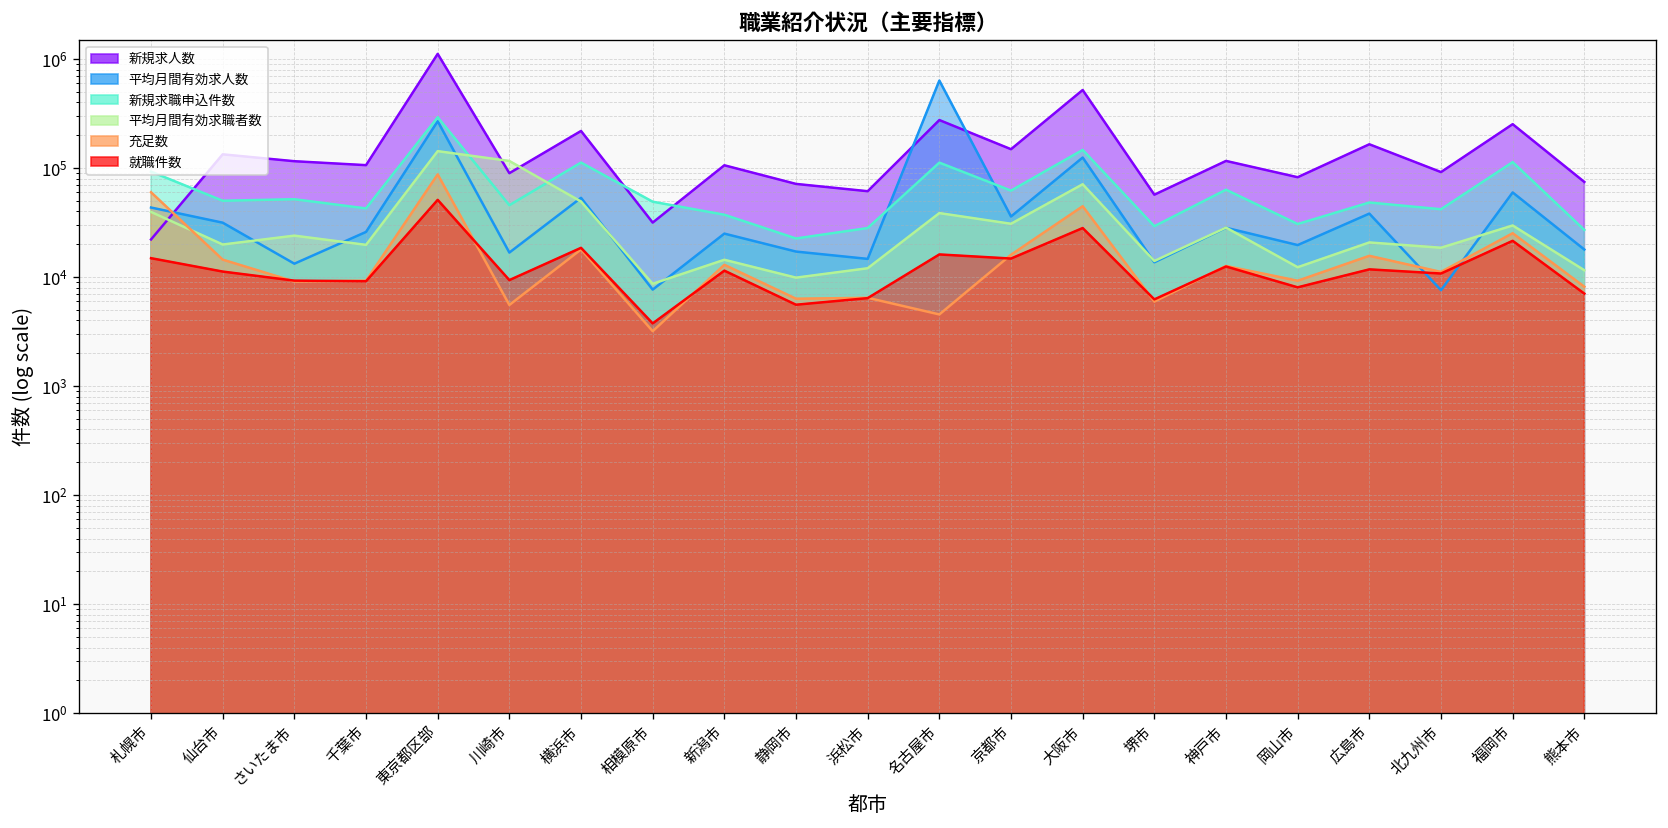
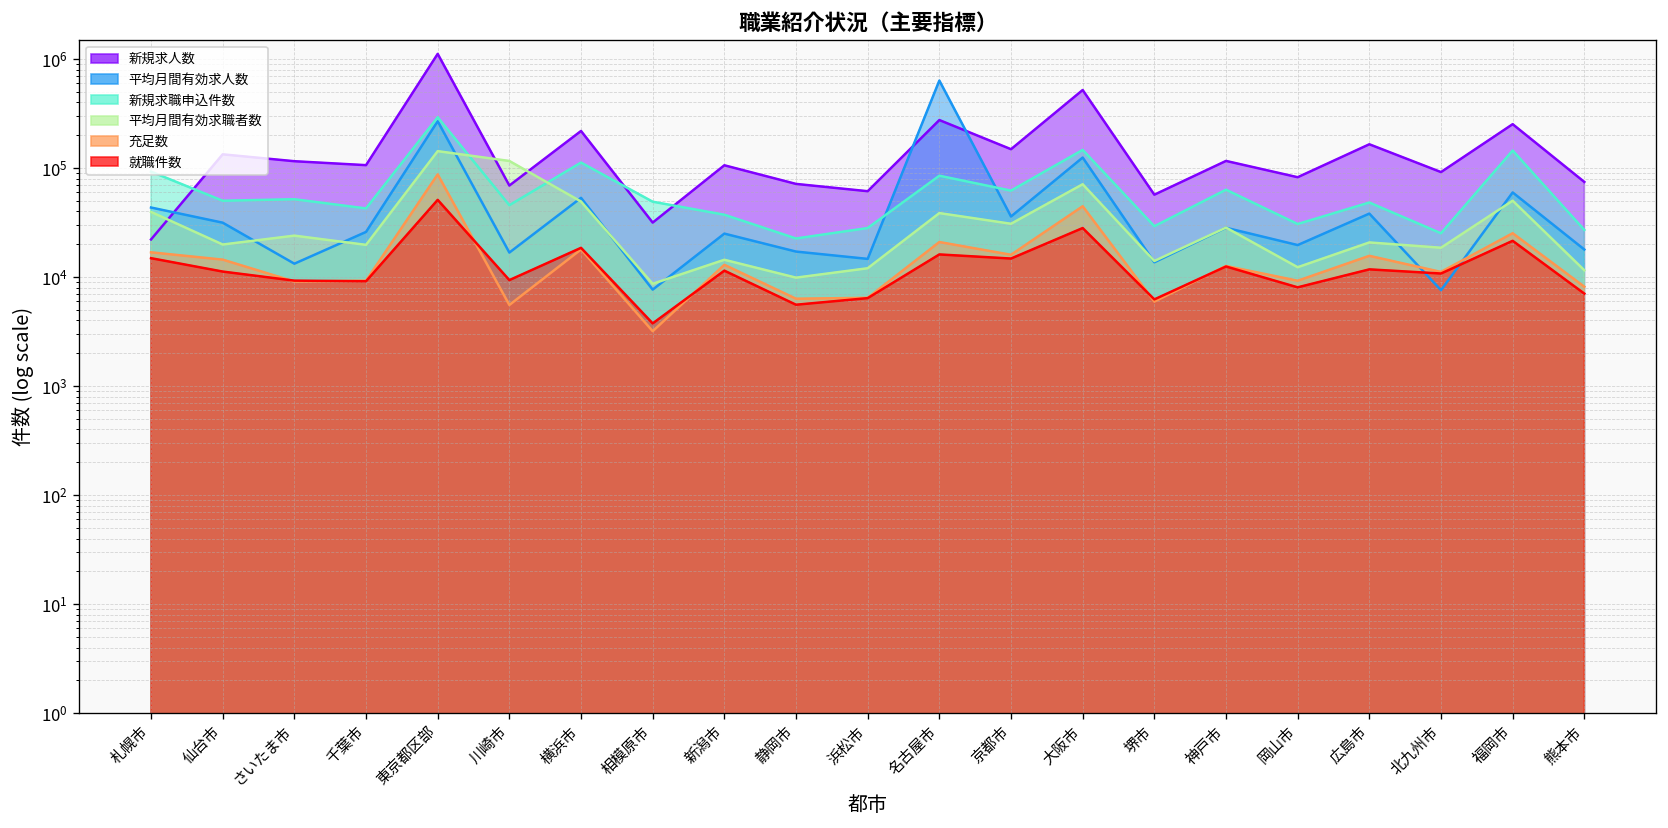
  {
    "新規求人数": {
      "札幌市": 22000,
      "さいたま市": 120000,
      "千葉市": 110000,
      "東京都区部": 1100000,
-     "川崎市": 90000,
+     "川崎市": 70000,
      "横浜市": 220000,
      "相模原市": 32000,
      "新潟市": 110000,
      "静岡市": 70000,
      "浜松市": 60000,
      "名古屋市": 280000,
      "京都市": 150000,
      "大阪市": 500000,
      "堺市": 60000,
      "神戸市": 120000,
      "岡山市": 80000,
      "広島市": 170000,
      "北九州市": 90000,
      "福岡市": 250000,
      "熊本市": 70000
    },
    "平均月間有効求人数": {
      "札幌市": 40000,
      "仙台市": 32000,
      "さいたま市": 13000,
      "千葉市": 26000,
      "東京都区部": 270000,
      "川崎市": 17000,
      "横浜市": 50000,
      "相模原市": 8000,
      "新潟市": 25000,
      "静岡市": 17000,
      "浜松市": 15000,
      "名古屋市": 600000,
      "京都市": 36000,
      "大阪市": 120000,
      "岡山市": 20000,
      "広島市": 38000,
      "北九州市": 8000,
      "福岡市": 60000,
      "熊本市": 18000
    },
    "新規求職申込件数": {
      "札幌市": 90000,
      "仙台市": 50000,
      "さいたま市": 50000,
      "千葉市": 40000,
      "東京都区部": 290000,
      "川崎市": 50000,
      "横浜市": 110000,
      "相模原市": 50000,
      "新潟市": 37000,
      "静岡市": 23000,
      "浜松市": 28000,
-     "名古屋市": 110000,
+     "名古屋市": 90000,
      "京都市": 60000,
      "大阪市": 150000,
      "堺市": 29000,
      "神戸市": 60000,
      "岡山市": 31000,
      "広島市": 50000,
-     "北九州市": 40000,
-     "福岡市": 110000,
+     "北九州市": 25000,
+     "福岡市": 140000,
      "熊本市": 27000
    },
    "平均月間有効求職者数": {
      "札幌市": 40000,
      "仙台市": 20000,
      "さいたま市": 24000,
      "千葉市": 20000,
      "東京都区部": 140000,
      "川崎市": 120000,
      "横浜市": 50000,
      "相模原市": 9000,
      "新潟市": 14000,
      "静岡市": 10000,
      "浜松市": 12000,
      "名古屋市": 39000,
      "京都市": 31000,
      "大阪市": 70000,
      "岡山市": 12000,
      "広島市": 21000,
      "北九州市": 19000,
-     "福岡市": 30000,
+     "福岡市": 50000,
      "熊本市": 12000
    },
    "充足数": {
-     "札幌市": 60000,
+     "札幌市": 17000,
      "仙台市": 14000,
      "東京都区部": 90000,
      "川崎市": 6000,
      "相模原市": 3200,
      "新潟市": 13000,
      "静岡市": 6000,
-     "名古屋市": 5000,
+     "名古屋市": 21000,
      "京都市": 16000,
      "大阪市": 40000,
      "岡山市": 9000,
      "広島市": 16000,
      "福岡市": 25000,
      "熊本市": 8000
    },
    "就職件数": {
      "札幌市": 15000,
      "仙台市": 11000,
      "東京都区部": 50000,
      "川崎市": 9000,
      "相模原市": 3800,
      "新潟市": 11000,
      "静岡市": 6000,
      "名古屋市": 16000,
      "京都市": 15000,
      "大阪市": 28000,
      "岡山市": 8000,
      "広島市": 12000,
      "福岡市": 22000,
      "熊本市": 7000
    }
  }
